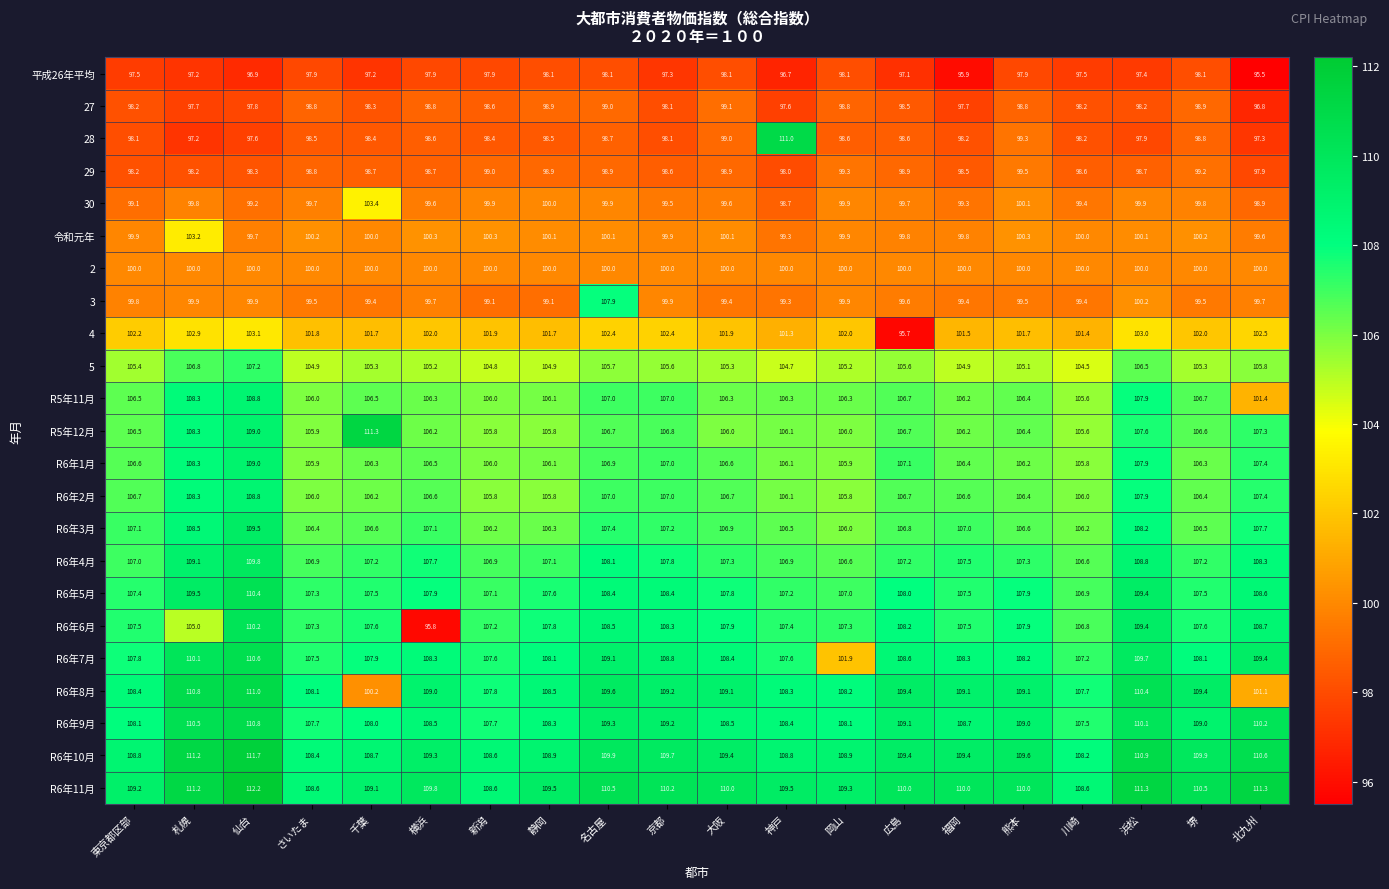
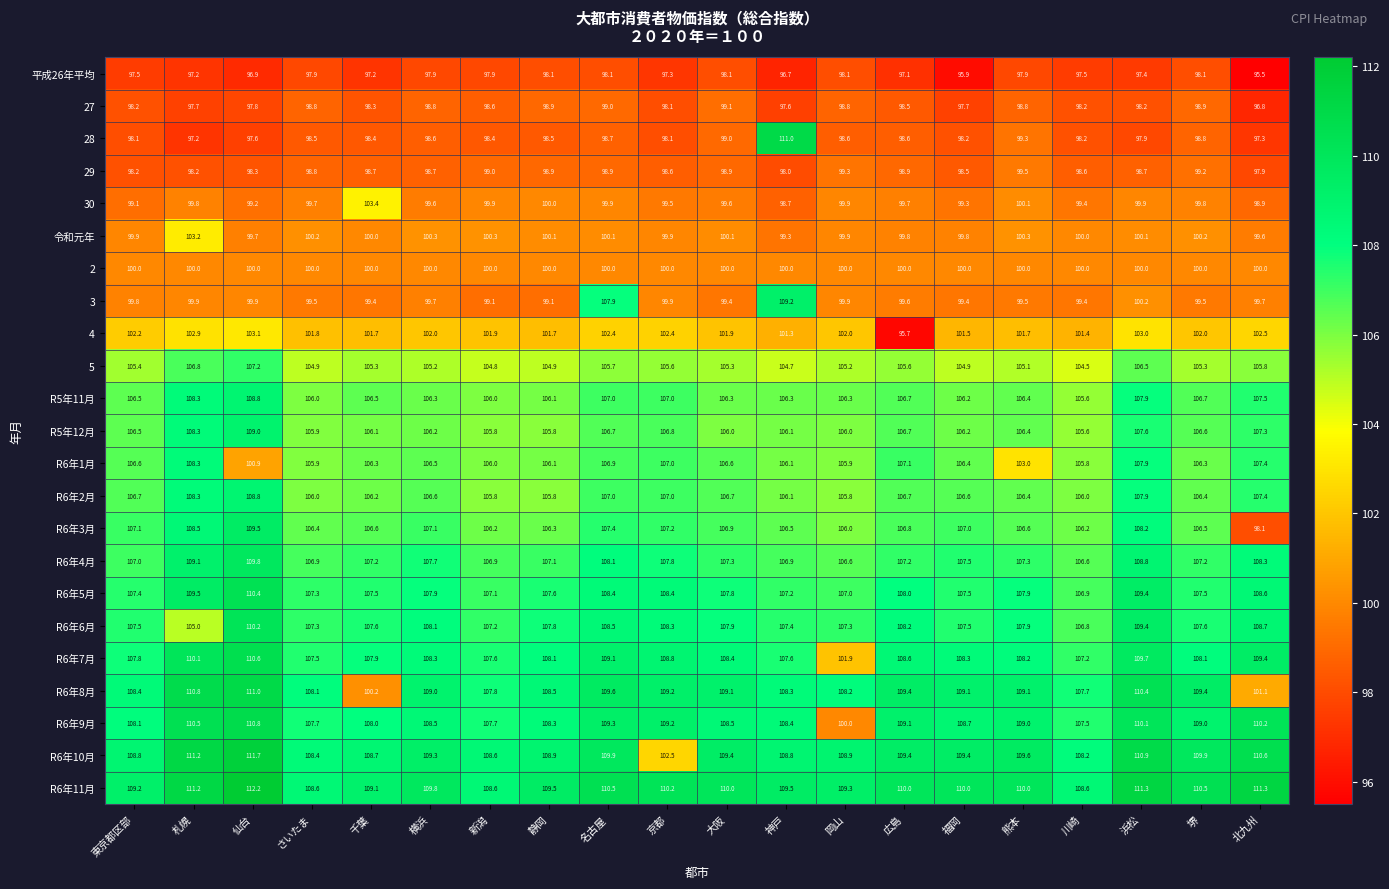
  {
    "3": {
      "東京都区部": 99.8,
      "札幌": 99.9,
      "仙台": 99.9,
      "さいたま": 99.5,
      "千葉": 99.4,
      "横浜": 99.7,
      "新潟": 99.1,
      "静岡": 99.1,
      "名古屋": 107.9,
      "京都": 99.9,
      "大阪": 99.4,
-     "神戸": 99.3,
+     "神戸": 109.2,
      "岡山": 99.9,
      "広島": 99.6,
      "福岡": 99.4,
      "熊本": 99.5,
      "川崎": 99.4,
      "浜松": 100.2,
      "堺": 99.5,
      "北九州": 99.7
    },
    "R5年11月": {
      "東京都区部": 106.5,
      "札幌": 108.3,
      "仙台": 108.8,
      "さいたま": 106.0,
      "千葉": 106.5,
      "横浜": 106.3,
      "新潟": 106.0,
      "静岡": 106.1,
      "名古屋": 107.0,
      "京都": 107.0,
      "大阪": 106.3,
      "神戸": 106.3,
      "岡山": 106.3,
      "広島": 106.7,
      "福岡": 106.2,
      "熊本": 106.4,
      "川崎": 105.6,
      "浜松": 107.9,
      "堺": 106.7,
-     "北九州": 101.4
+     "北九州": 107.5
    },
    "R5年12月": {
      "東京都区部": 106.5,
      "札幌": 108.3,
      "仙台": 109.0,
      "さいたま": 105.9,
-     "千葉": 111.3,
+     "千葉": 106.1,
      "横浜": 106.2,
      "新潟": 105.8,
      "静岡": 105.8,
      "名古屋": 106.7,
      "京都": 106.8,
      "大阪": 106.0,
      "神戸": 106.1,
      "岡山": 106.0,
      "広島": 106.7,
      "福岡": 106.2,
      "熊本": 106.4,
      "川崎": 105.6,
      "浜松": 107.6,
      "堺": 106.6,
      "北九州": 107.3
    },
    "R6年1月": {
      "東京都区部": 106.6,
      "札幌": 108.3,
-     "仙台": 109.0,
+     "仙台": 100.9,
      "さいたま": 105.9,
      "千葉": 106.3,
      "横浜": 106.5,
      "新潟": 106.0,
      "静岡": 106.1,
      "名古屋": 106.9,
      "京都": 107.0,
      "大阪": 106.6,
      "神戸": 106.1,
      "岡山": 105.9,
      "広島": 107.1,
      "福岡": 106.4,
-     "熊本": 106.2,
+     "熊本": 103.0,
      "川崎": 105.8,
      "浜松": 107.9,
      "堺": 106.3,
      "北九州": 107.4
    },
    "R6年3月": {
      "東京都区部": 107.1,
      "札幌": 108.5,
      "仙台": 109.5,
      "さいたま": 106.4,
      "千葉": 106.6,
      "横浜": 107.1,
      "新潟": 106.2,
      "静岡": 106.3,
      "名古屋": 107.4,
      "京都": 107.2,
      "大阪": 106.9,
      "神戸": 106.5,
      "岡山": 106.0,
      "広島": 106.8,
      "福岡": 107.0,
      "熊本": 106.6,
      "川崎": 106.2,
      "浜松": 108.2,
      "堺": 106.5,
-     "北九州": 107.7
+     "北九州": 98.1
    },
    "R6年6月": {
      "東京都区部": 107.5,
      "札幌": 105.0,
      "仙台": 110.2,
      "さいたま": 107.3,
      "千葉": 107.6,
-     "横浜": 95.8,
+     "横浜": 108.1,
      "新潟": 107.2,
      "静岡": 107.8,
      "名古屋": 108.5,
      "京都": 108.3,
      "大阪": 107.9,
      "神戸": 107.4,
      "岡山": 107.3,
      "広島": 108.2,
      "福岡": 107.5,
      "熊本": 107.9,
      "川崎": 106.8,
      "浜松": 109.4,
      "堺": 107.6,
      "北九州": 108.7
    },
    "R6年9月": {
      "東京都区部": 108.1,
      "札幌": 110.5,
      "仙台": 110.8,
      "さいたま": 107.7,
      "千葉": 108.0,
      "横浜": 108.5,
      "新潟": 107.7,
      "静岡": 108.3,
      "名古屋": 109.3,
      "京都": 109.2,
      "大阪": 108.5,
      "神戸": 108.4,
-     "岡山": 108.1,
+     "岡山": 100.0,
      "広島": 109.1,
      "福岡": 108.7,
      "熊本": 109.0,
      "川崎": 107.5,
      "浜松": 110.1,
      "堺": 109.0,
      "北九州": 110.2
    },
    "R6年10月": {
      "東京都区部": 108.8,
      "札幌": 111.2,
      "仙台": 111.7,
      "さいたま": 108.4,
      "千葉": 108.7,
      "横浜": 109.3,
      "新潟": 108.6,
      "静岡": 108.9,
      "名古屋": 109.9,
-     "京都": 109.7,
+     "京都": 102.5,
      "大阪": 109.4,
      "神戸": 108.8,
      "岡山": 108.9,
      "広島": 109.4,
      "福岡": 109.4,
      "熊本": 109.6,
      "川崎": 108.2,
      "浜松": 110.9,
      "堺": 109.9,
      "北九州": 110.6
    }
  }
